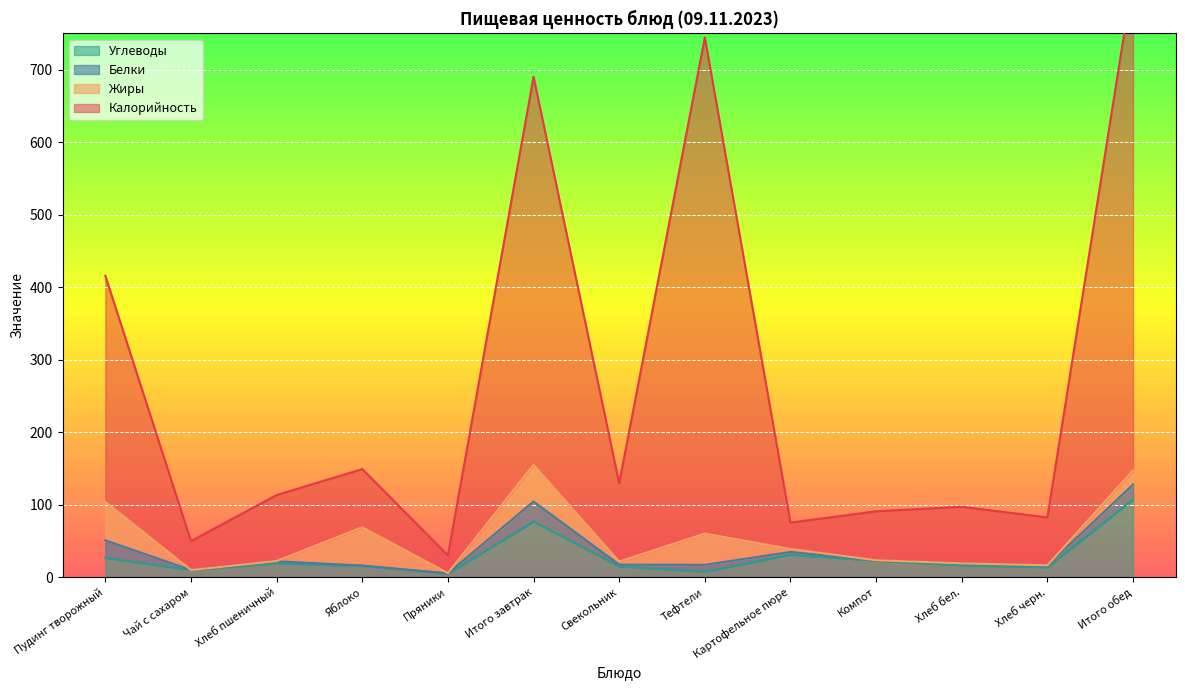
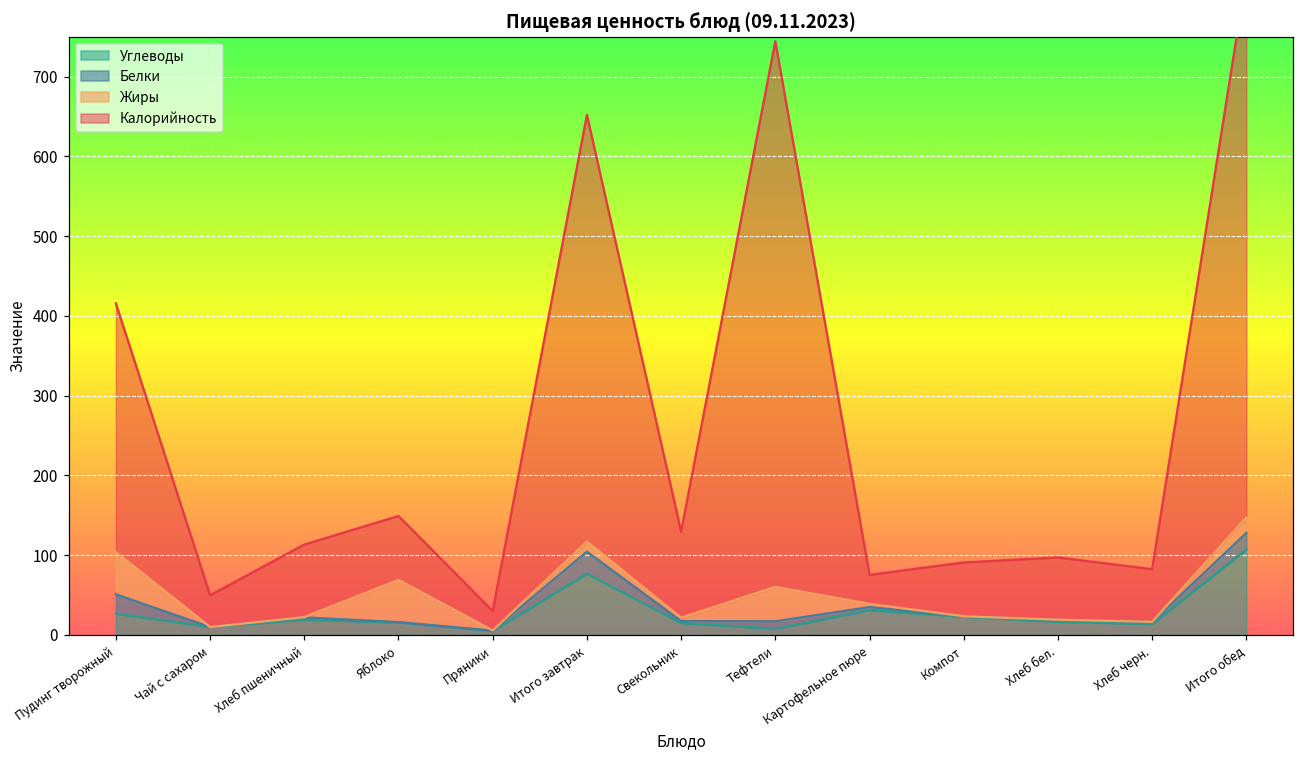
  {
    "Жиры": {
      "Пудинг творожный": 50,
      "Яблоко": 50,
-     "Итого завтрак": 50,
+     "Итого завтрак": 10,
      "Свекольник": 0,
      "Тефтели": 40,
      "Картофельное пюре": 0,
      "Итого обед": 20
    },
    "Калорийность": {
      "Пудинг творожный": 310,
      "Чай с сахаром": 40,
      "Хлеб пшеничный": 90,
      "Яблоко": 80,
      "Пряники": 20,
      "Итого завтрак": 540,
      "Свекольник": 110,
      "Тефтели": 680,
      "Картофельное пюре": 40,
      "Компот": 70,
      "Хлеб бел.": 80,
      "Хлеб черн.": 70
    }
  }
